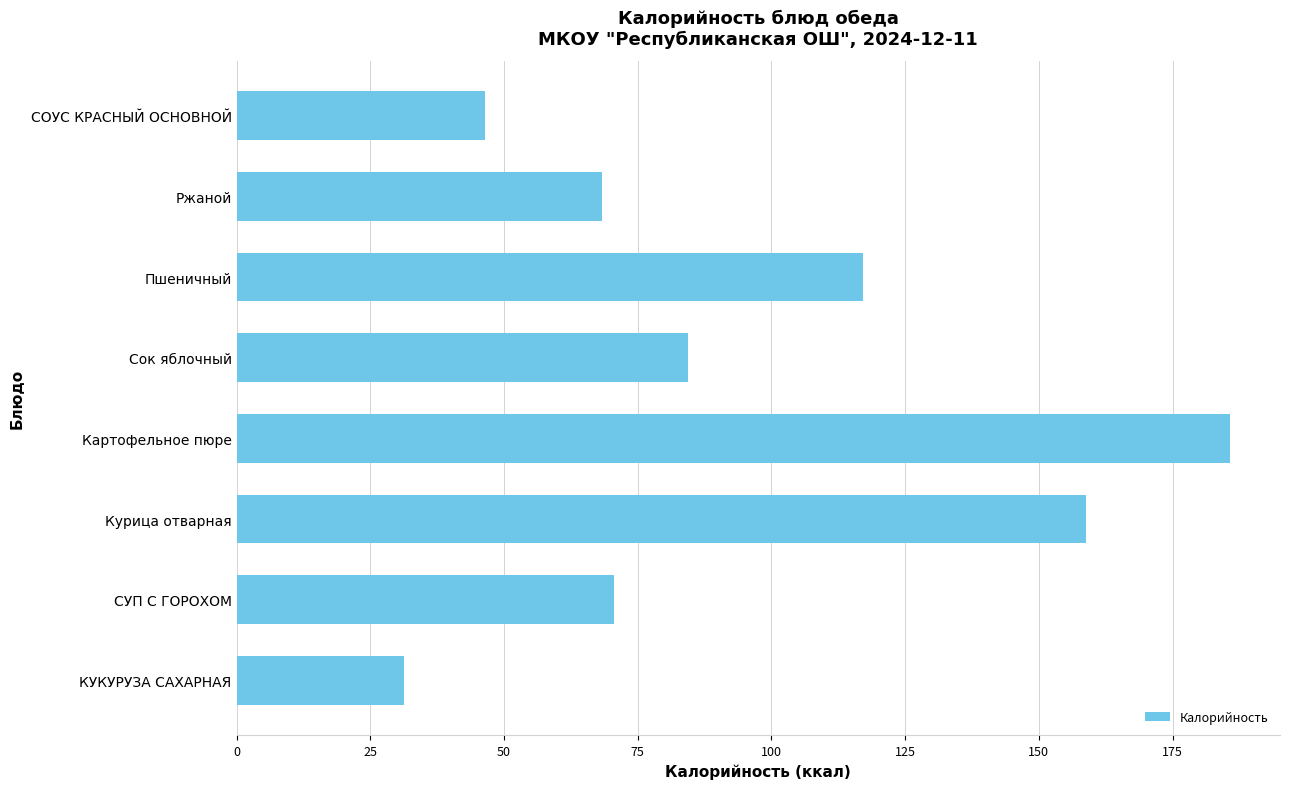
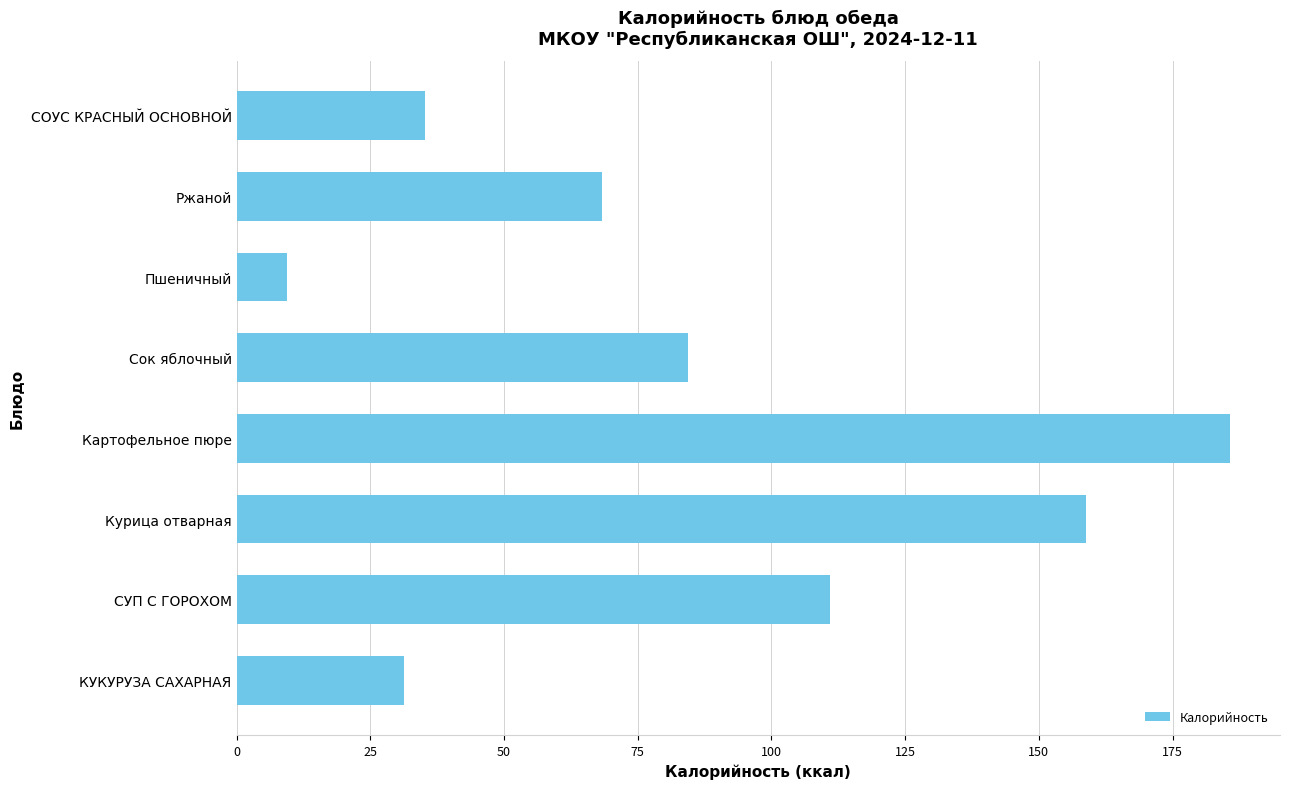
  {
-   "СОУС КРАСНЫЙ ОСНОВНОЙ": 46,
+   "СОУС КРАСНЫЙ ОСНОВНОЙ": 35,
    "Ржаной": 68,
-   "Пшеничный": 117,
+   "Пшеничный": 10,
    "Сок яблочный": 85,
    "Картофельное пюре": 186,
    "Курица отварная": 159,
-   "СУП С ГОРОХОМ": 71,
+   "СУП С ГОРОХОМ": 111,
    "КУКУРУЗА САХАРНАЯ": 31
  }
